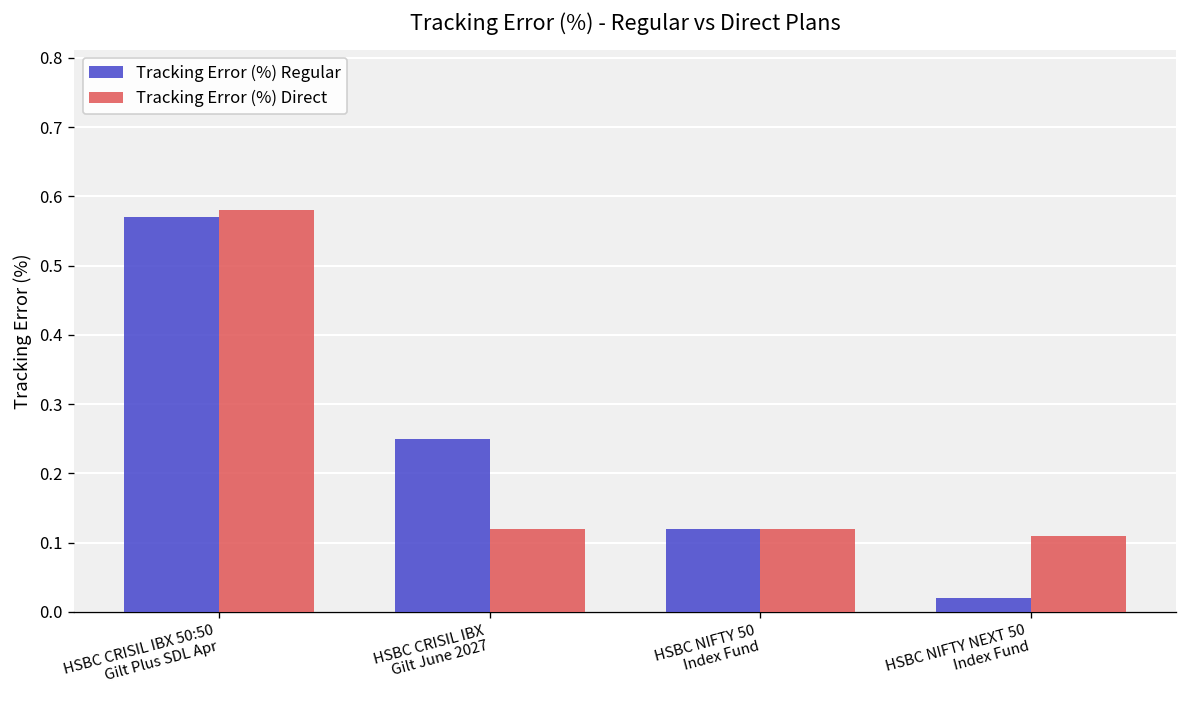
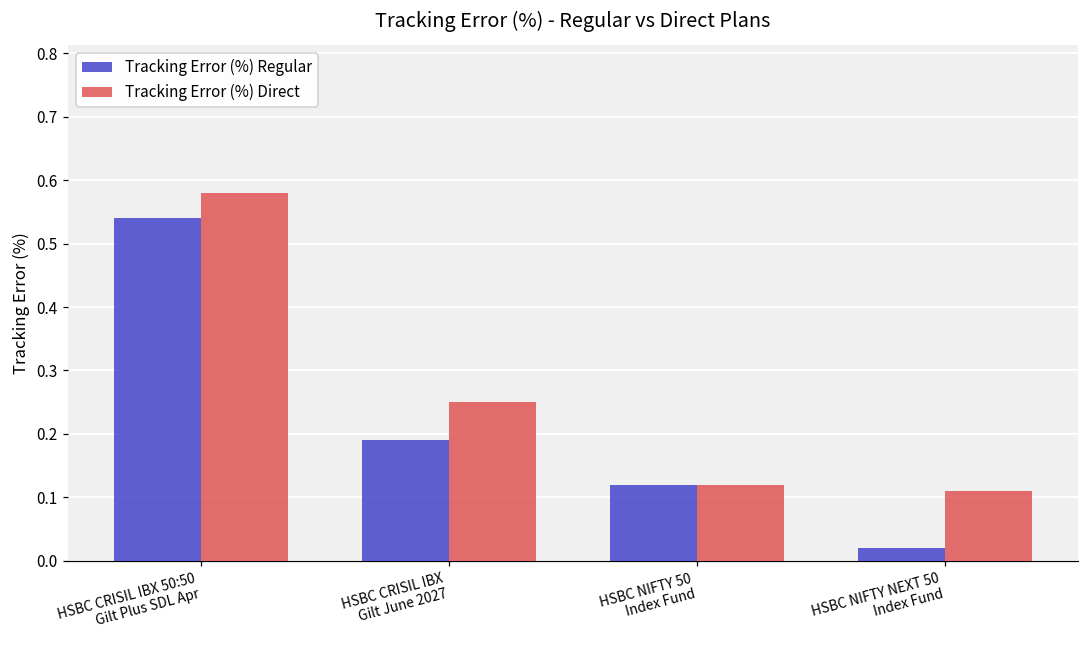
  {
    "Tracking Error (%) Regular": {
-     "HSBC CRISIL IBX 50:50 Gilt Plus SDL Apr": 0.57,
-     "HSBC CRISIL IBX Gilt June 2027": 0.25,
+     "HSBC CRISIL IBX 50:50 Gilt Plus SDL Apr": 0.54,
+     "HSBC CRISIL IBX Gilt June 2027": 0.19,
      "HSBC NIFTY 50 Index Fund": 0.12,
      "HSBC NIFTY NEXT 50 Index Fund": 0.02
    },
    "Tracking Error (%) Direct": {
      "HSBC CRISIL IBX 50:50 Gilt Plus SDL Apr": 0.58,
-     "HSBC CRISIL IBX Gilt June 2027": 0.12,
+     "HSBC CRISIL IBX Gilt June 2027": 0.25,
      "HSBC NIFTY 50 Index Fund": 0.12,
      "HSBC NIFTY NEXT 50 Index Fund": 0.11
    }
  }
